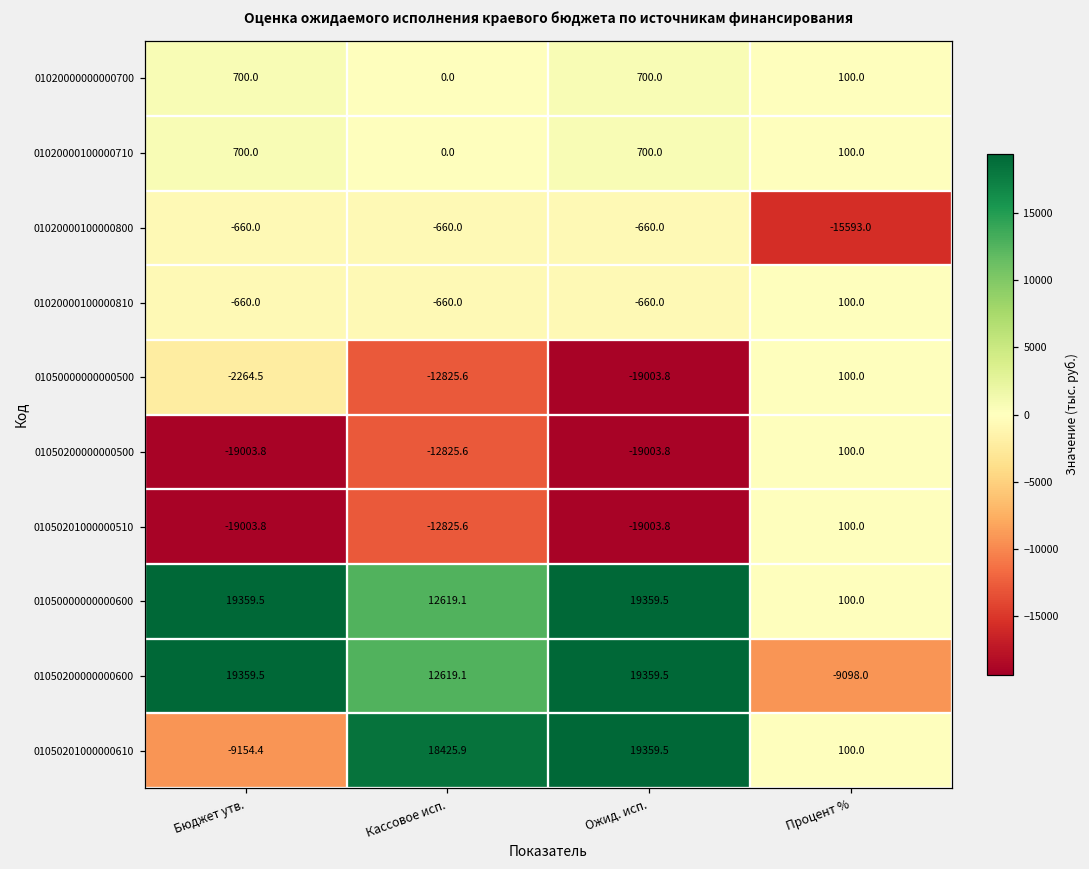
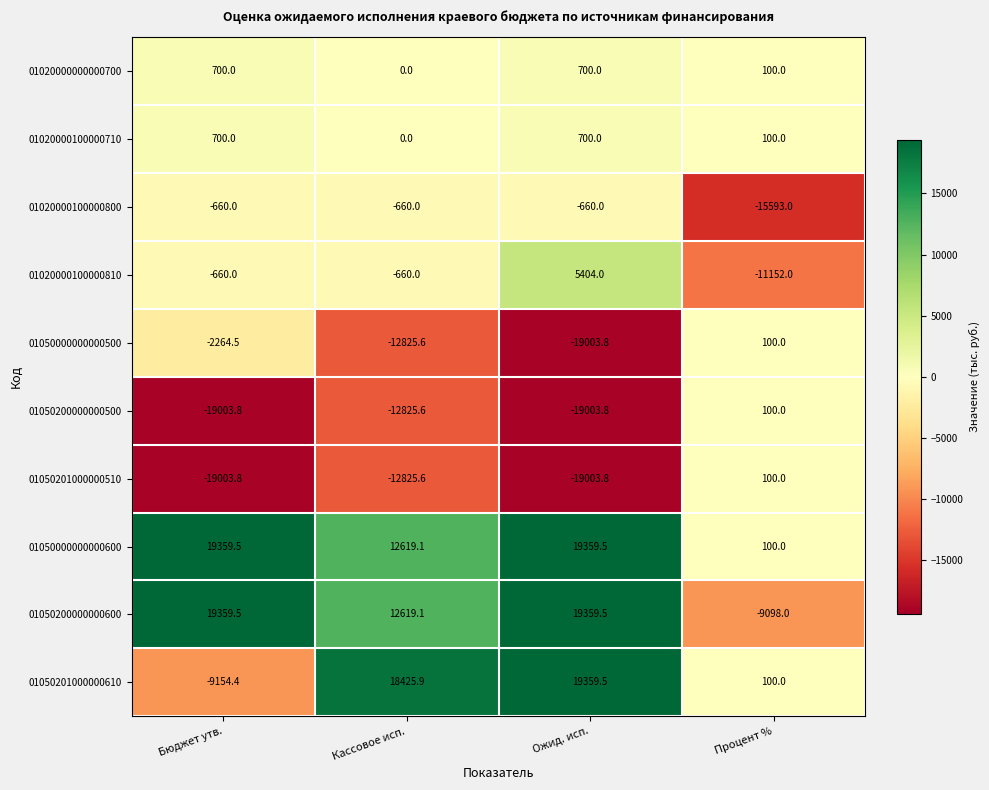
  {
    "01020000000000700": {
      "Бюджет утв.": 700.0,
      "Кассовое исп.": 0.0,
      "Ожид. исп.": 700.0,
      "Процент %": 100.0
    },
    "01020000100000710": {
      "Бюджет утв.": 700.0,
      "Кассовое исп.": 0.0,
      "Ожид. исп.": 700.0,
      "Процент %": 100.0
    },
    "01020000100000800": {
      "Бюджет утв.": -660.0,
      "Кассовое исп.": -660.0,
      "Ожид. исп.": -660.0,
      "Процент %": -15593.0
    },
    "01020000100000810": {
      "Бюджет утв.": -660.0,
      "Кассовое исп.": -660.0,
-     "Ожид. исп.": -660.0,
-     "Процент %": 100.0
+     "Ожид. исп.": 5404.0,
+     "Процент %": -11152.0
    },
    "01050000000000500": {
      "Бюджет утв.": -2264.5,
      "Кассовое исп.": -12825.6,
      "Ожид. исп.": -19003.8,
      "Процент %": 100.0
    },
    "01050200000000500": {
      "Бюджет утв.": -19003.8,
      "Кассовое исп.": -12825.6,
      "Ожид. исп.": -19003.8,
      "Процент %": 100.0
    },
    "01050201000000510": {
      "Бюджет утв.": -19003.8,
      "Кассовое исп.": -12825.6,
      "Ожид. исп.": -19003.8,
      "Процент %": 100.0
    },
    "01050000000000600": {
      "Бюджет утв.": 19359.5,
      "Кассовое исп.": 12619.1,
      "Ожид. исп.": 19359.5,
      "Процент %": 100.0
    },
    "01050200000000600": {
      "Бюджет утв.": 19359.5,
      "Кассовое исп.": 12619.1,
      "Ожид. исп.": 19359.5,
      "Процент %": -9098.0
    },
    "01050201000000610": {
      "Бюджет утв.": -9154.4,
      "Кассовое исп.": 18425.9,
      "Ожид. исп.": 19359.5,
      "Процент %": 100.0
    }
  }
